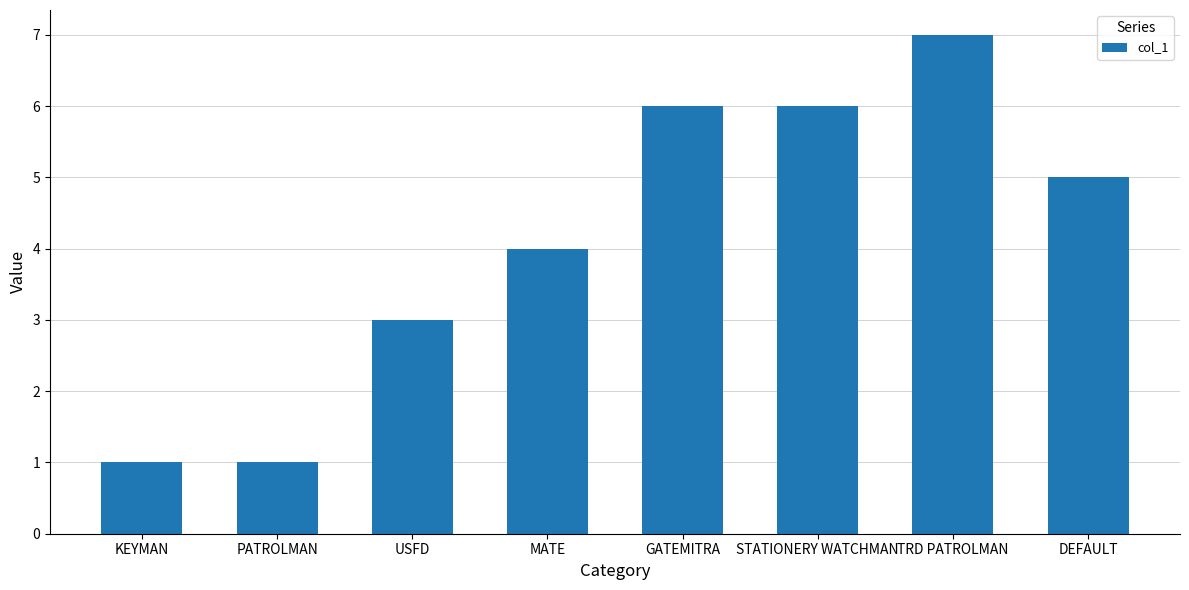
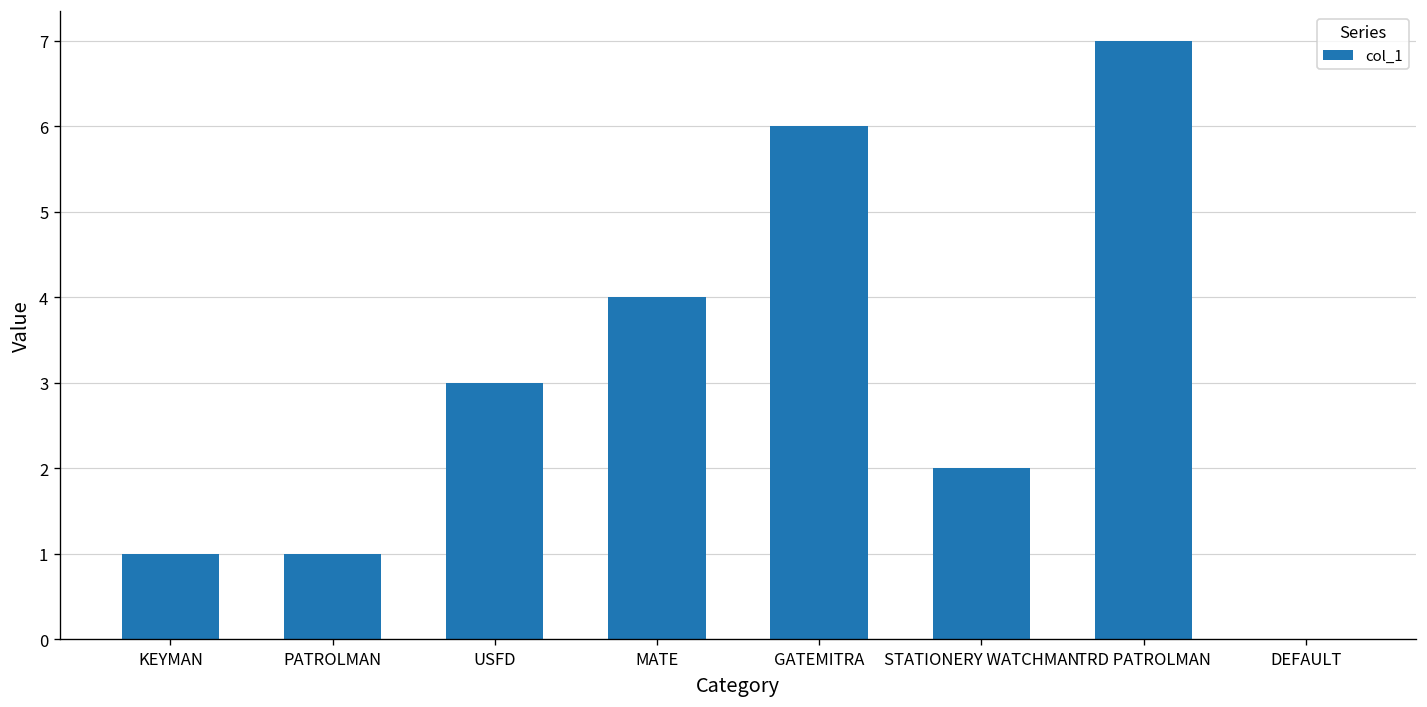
  {
    "KEYMAN": 1,
    "PATROLMAN": 1,
    "USFD": 3,
    "MATE": 4,
    "GATEMITRA": 6,
-   "STATIONERY WATCHMAN": 6,
+   "STATIONERY WATCHMAN": 2,
    "TRD PATROLMAN": 7,
-   "DEFAULT": 5
+   "DEFAULT": 0
  }
